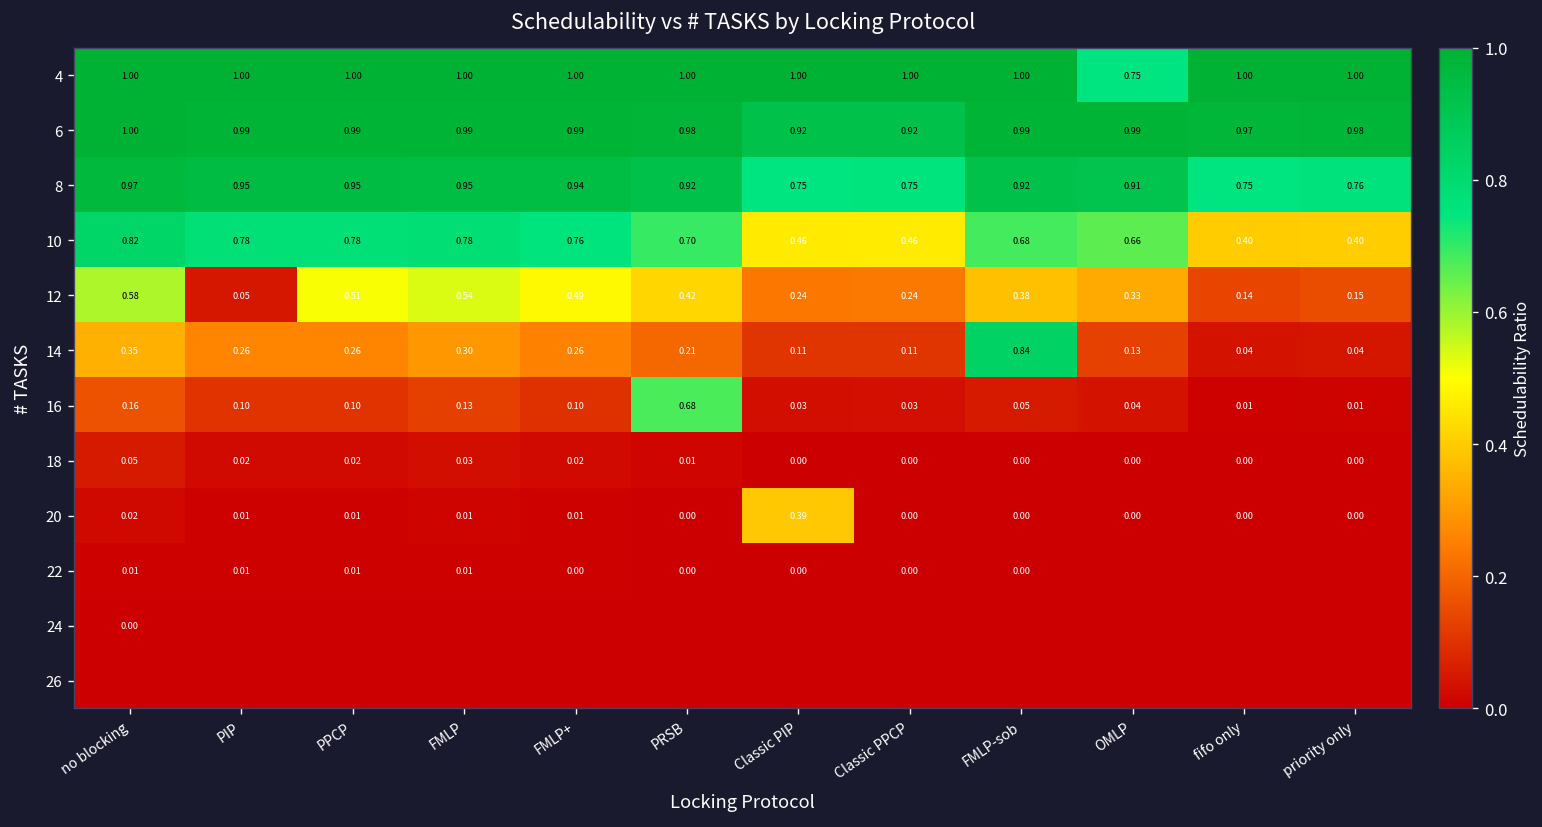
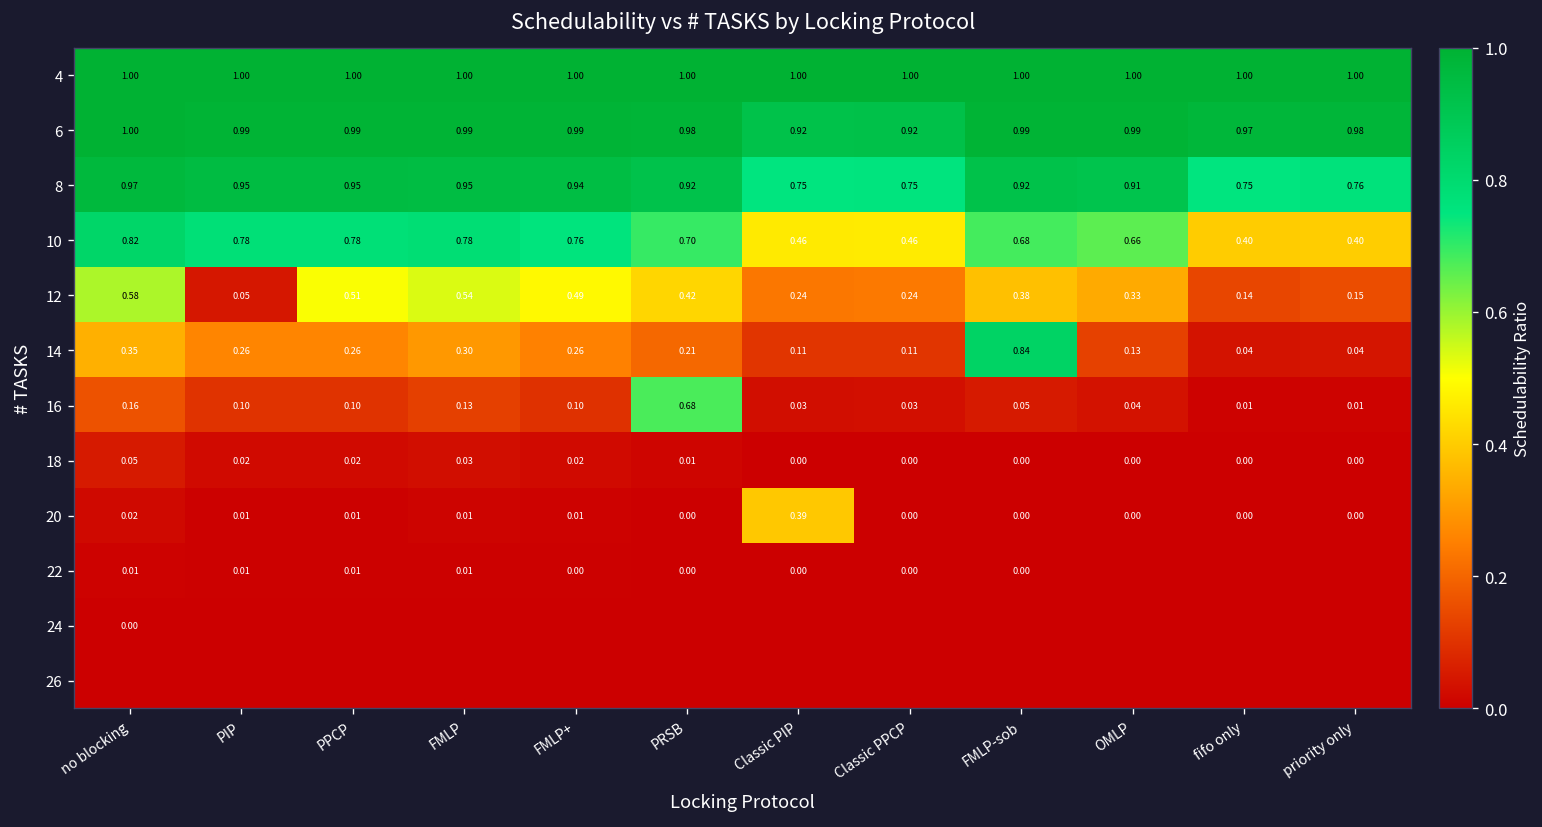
  {
    "4": {
      "no blocking": 1.00,
      "PIP": 1.00,
      "PPCP": 1.00,
      "FMLP": 1.00,
      "FMLP+": 1.00,
      "PRSB": 1.00,
      "Classic PIP": 1.00,
      "Classic PPCP": 1.00,
      "FMLP-sob": 1.00,
-     "OMLP": 0.75,
+     "OMLP": 1.00,
      "fifo only": 1.00,
      "priority only": 1.00
    },
    "6": {
      "no blocking": 1.00,
      "PIP": 0.99,
      "PPCP": 0.99,
      "FMLP": 0.99,
      "FMLP+": 0.99,
      "PRSB": 0.98,
      "Classic PIP": 0.92,
      "Classic PPCP": 0.92,
      "FMLP-sob": 0.99,
      "OMLP": 0.99,
      "fifo only": 0.97,
      "priority only": 0.98
    },
    "8": {
      "no blocking": 0.97,
      "PIP": 0.95,
      "PPCP": 0.95,
      "FMLP": 0.95,
      "FMLP+": 0.94,
      "PRSB": 0.92,
      "Classic PIP": 0.75,
      "Classic PPCP": 0.75,
      "FMLP-sob": 0.92,
      "OMLP": 0.91,
      "fifo only": 0.75,
      "priority only": 0.76
    },
    "10": {
      "no blocking": 0.82,
      "PIP": 0.78,
      "PPCP": 0.78,
      "FMLP": 0.78,
      "FMLP+": 0.76,
      "PRSB": 0.70,
      "Classic PIP": 0.46,
      "Classic PPCP": 0.46,
      "FMLP-sob": 0.68,
      "OMLP": 0.66,
      "fifo only": 0.40,
      "priority only": 0.40
    },
    "12": {
      "no blocking": 0.58,
      "PIP": 0.05,
      "PPCP": 0.51,
      "FMLP": 0.54,
      "FMLP+": 0.49,
      "PRSB": 0.42,
      "Classic PIP": 0.24,
      "Classic PPCP": 0.24,
      "FMLP-sob": 0.38,
      "OMLP": 0.33,
      "fifo only": 0.14,
      "priority only": 0.15
    },
    "14": {
      "no blocking": 0.35,
      "PIP": 0.26,
      "PPCP": 0.26,
      "FMLP": 0.30,
      "FMLP+": 0.26,
      "PRSB": 0.21,
      "Classic PIP": 0.11,
      "Classic PPCP": 0.11,
      "FMLP-sob": 0.84,
      "OMLP": 0.13,
      "fifo only": 0.04,
      "priority only": 0.04
    },
    "16": {
      "no blocking": 0.16,
      "PIP": 0.10,
      "PPCP": 0.10,
      "FMLP": 0.13,
      "FMLP+": 0.10,
      "PRSB": 0.68,
      "Classic PIP": 0.03,
      "Classic PPCP": 0.03,
      "FMLP-sob": 0.05,
      "OMLP": 0.04,
      "fifo only": 0.01,
      "priority only": 0.01
    },
    "18": {
      "no blocking": 0.05,
      "PIP": 0.02,
      "PPCP": 0.02,
      "FMLP": 0.03,
      "FMLP+": 0.02,
      "PRSB": 0.01,
      "Classic PIP": 0.00,
      "Classic PPCP": 0.00,
      "FMLP-sob": 0.00,
      "OMLP": 0.00,
      "fifo only": 0.00,
      "priority only": 0.00
    },
    "20": {
      "no blocking": 0.02,
      "PIP": 0.01,
      "PPCP": 0.01,
      "FMLP": 0.01,
      "FMLP+": 0.01,
      "PRSB": 0.00,
      "Classic PIP": 0.39,
      "Classic PPCP": 0.00,
      "FMLP-sob": 0.00,
      "OMLP": 0.00,
      "fifo only": 0.00,
      "priority only": 0.00
    },
    "22": {
      "no blocking": 0.01,
      "PIP": 0.01,
      "PPCP": 0.01,
      "FMLP": 0.01,
      "FMLP+": 0.00,
      "PRSB": 0.00,
      "Classic PIP": 0.00,
      "Classic PPCP": 0.00,
      "FMLP-sob": 0.00
    },
    "24": {
      "no blocking": 0.00
    }
  }
